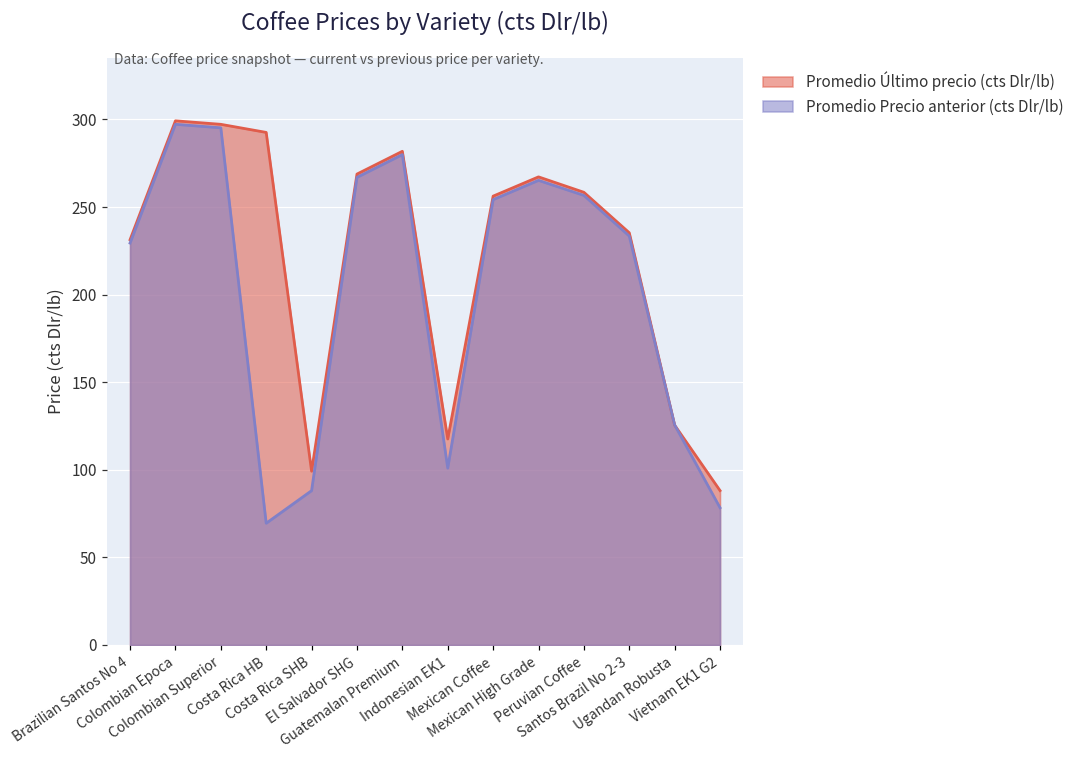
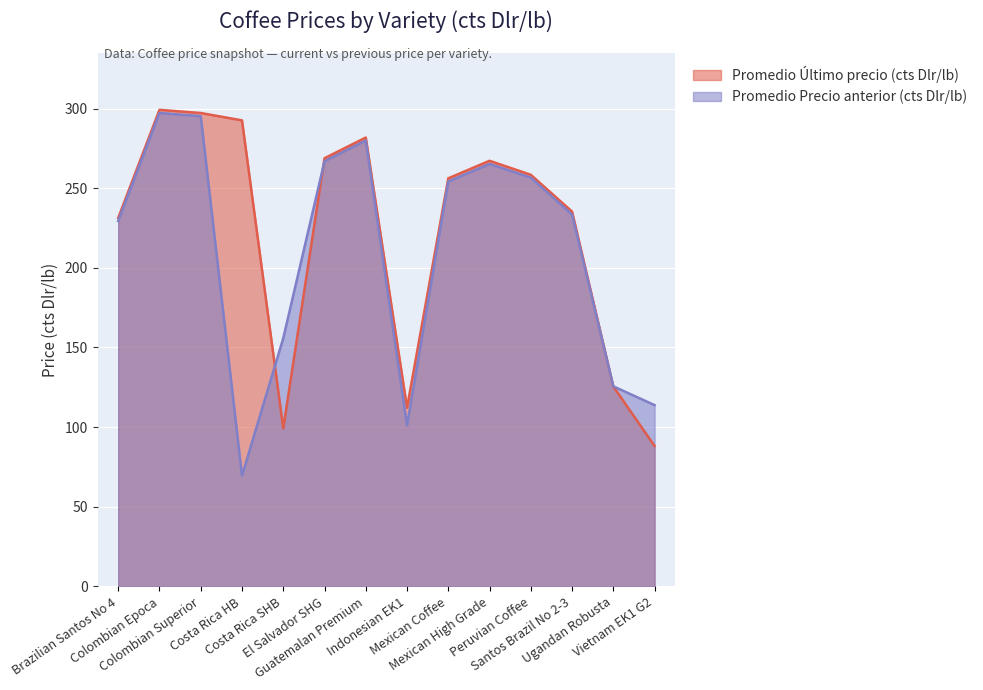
  {
    "Promedio Último precio (cts Dlr/lb)": {
      "Brazilian Santos No 4": 231,
      "Colombian Epoca": 299,
      "Colombian Superior": 297,
      "Costa Rica HB": 293,
      "Costa Rica SHB": 99,
      "El Salvador SHG": 269,
      "Guatemalan Premium": 282,
-     "Indonesian EK1": 118,
+     "Indonesian EK1": 112,
      "Mexican Coffee": 256,
      "Mexican High Grade": 267,
      "Peruvian Coffee": 258,
      "Santos Brazil No 2-3": 235,
      "Vietnam EK1 G2": 88
    },
    "Promedio Precio anterior (cts Dlr/lb)": {
      "Brazilian Santos No 4": 229,
      "Colombian Epoca": 297,
      "Colombian Superior": 295,
      "Costa Rica HB": 70,
-     "Costa Rica SHB": 88,
+     "Costa Rica SHB": 156,
      "El Salvador SHG": 267,
      "Guatemalan Premium": 280,
      "Indonesian EK1": 101,
      "Mexican Coffee": 254,
      "Mexican High Grade": 265,
      "Peruvian Coffee": 257,
      "Santos Brazil No 2-3": 233,
-     "Vietnam EK1 G2": 78
+     "Vietnam EK1 G2": 114
    }
  }
